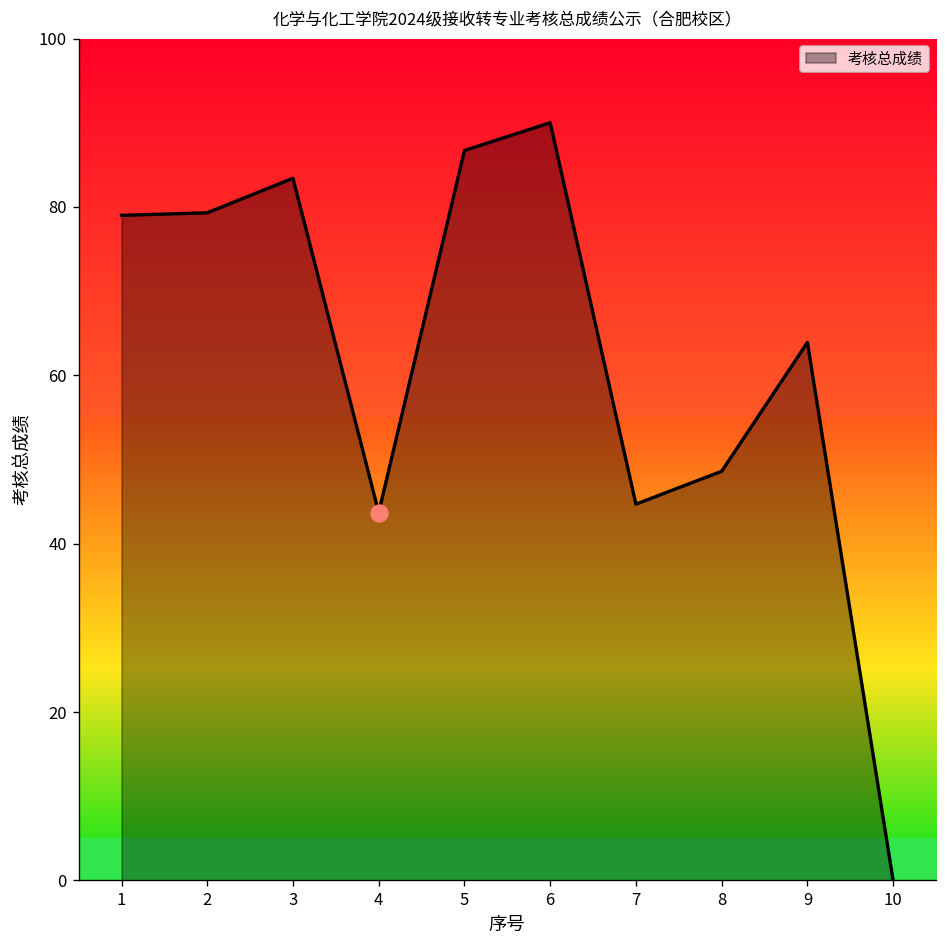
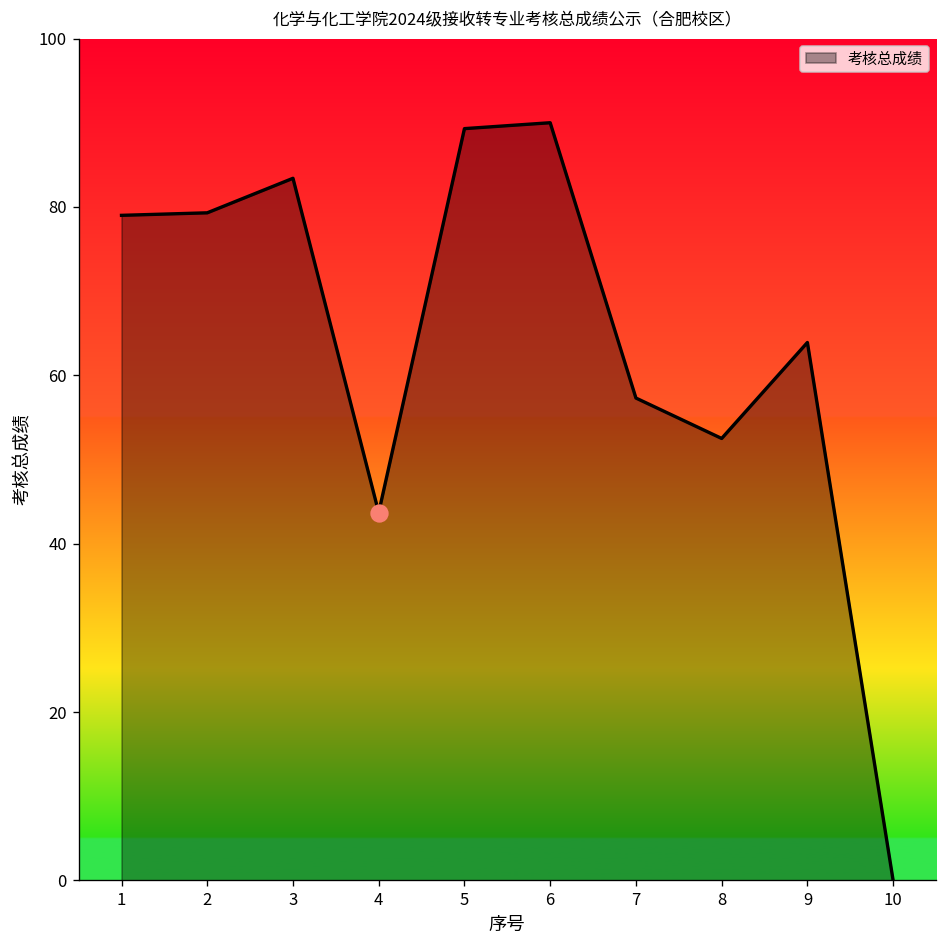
  {
    "考核总成绩": {
      "1": 79,
      "2": 79,
      "3": 83,
-     "5": 87,
+     "5": 89,
      "6": 90,
-     "7": 45,
-     "8": 49,
+     "7": 57,
+     "8": 53,
      "9": 64,
      "10": 0
    }
  }
